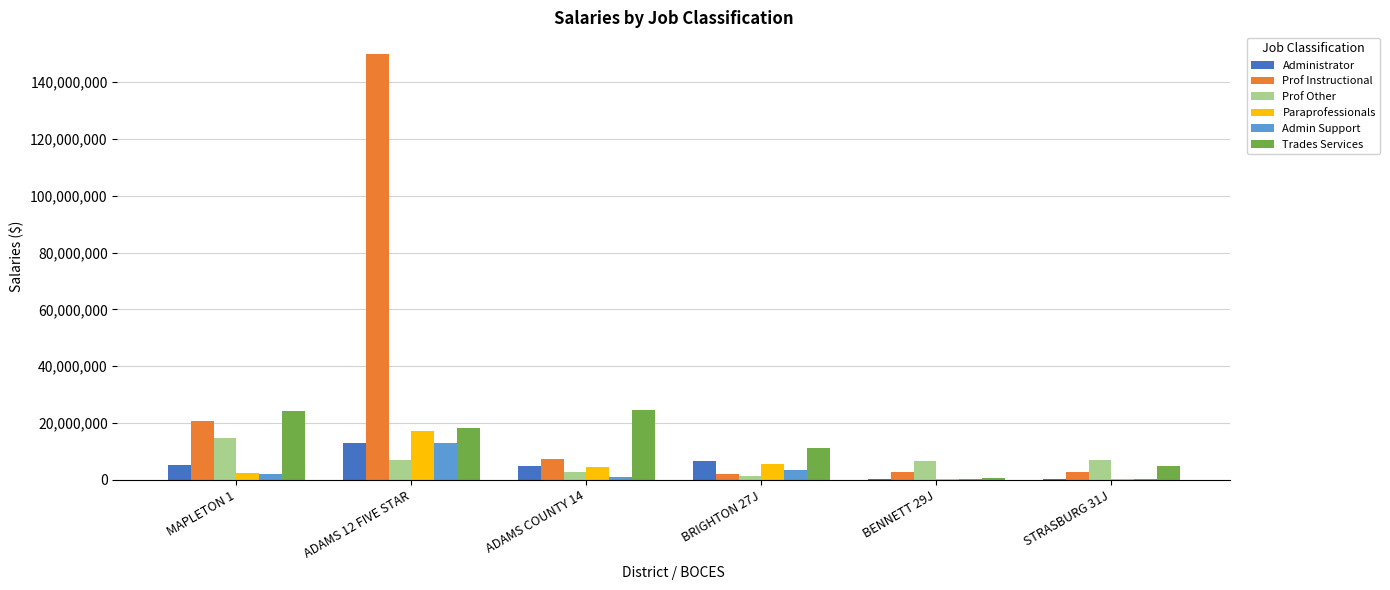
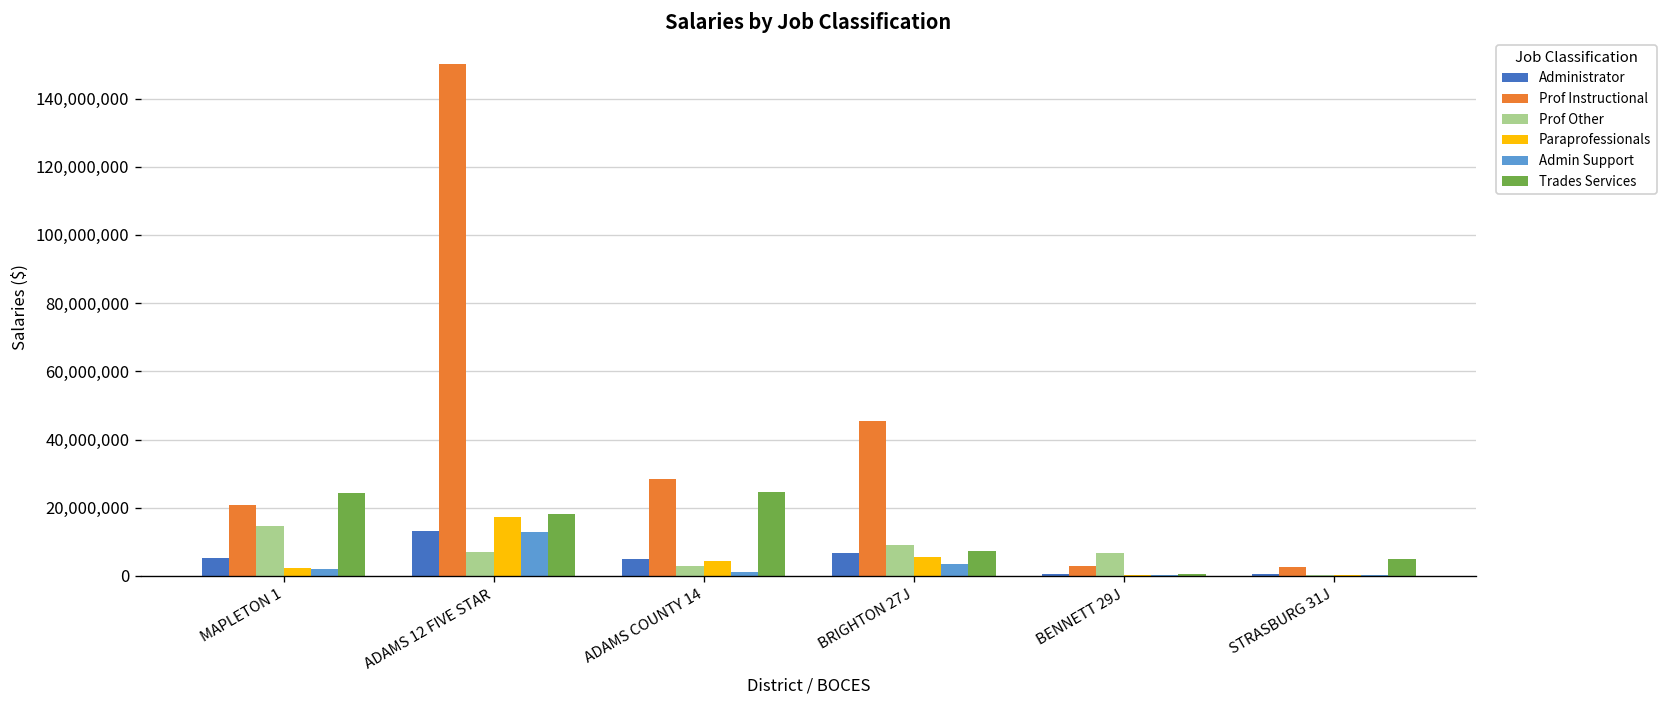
  {
    "Prof Instructional": {
      "MAPLETON 1": "21,000,000",
      "ADAMS 12 FIVE STAR": "150,000,000",
-     "ADAMS COUNTY 14": "7,000,000",
-     "BRIGHTON 27J": "2,000,000",
+     "ADAMS COUNTY 14": "28,000,000",
+     "BRIGHTON 27J": "45,000,000",
      "BENNETT 29J": "3,000,000",
      "STRASBURG 31J": "3,000,000"
    },
    "Prof Other": {
      "MAPLETON 1": "15,000,000",
      "ADAMS 12 FIVE STAR": "7,000,000",
      "ADAMS COUNTY 14": "3,000,000",
-     "BRIGHTON 27J": "1,000,000",
+     "BRIGHTON 27J": "9,000,000",
      "BENNETT 29J": "7,000,000",
-     "STRASBURG 31J": "7,000,000"
+     "STRASBURG 31J": "0"
    },
    "Paraprofessionals": {
      "MAPLETON 1": "2,000,000",
      "ADAMS 12 FIVE STAR": "17,000,000",
      "ADAMS COUNTY 14": "4,000,000",
      "BRIGHTON 27J": "6,000,000"
    },
    "Trades Services": {
      "MAPLETON 1": "24,000,000",
      "ADAMS 12 FIVE STAR": "18,000,000",
      "ADAMS COUNTY 14": "25,000,000",
-     "BRIGHTON 27J": "11,000,000",
+     "BRIGHTON 27J": "7,000,000",
      "STRASBURG 31J": "5,000,000"
    }
  }
